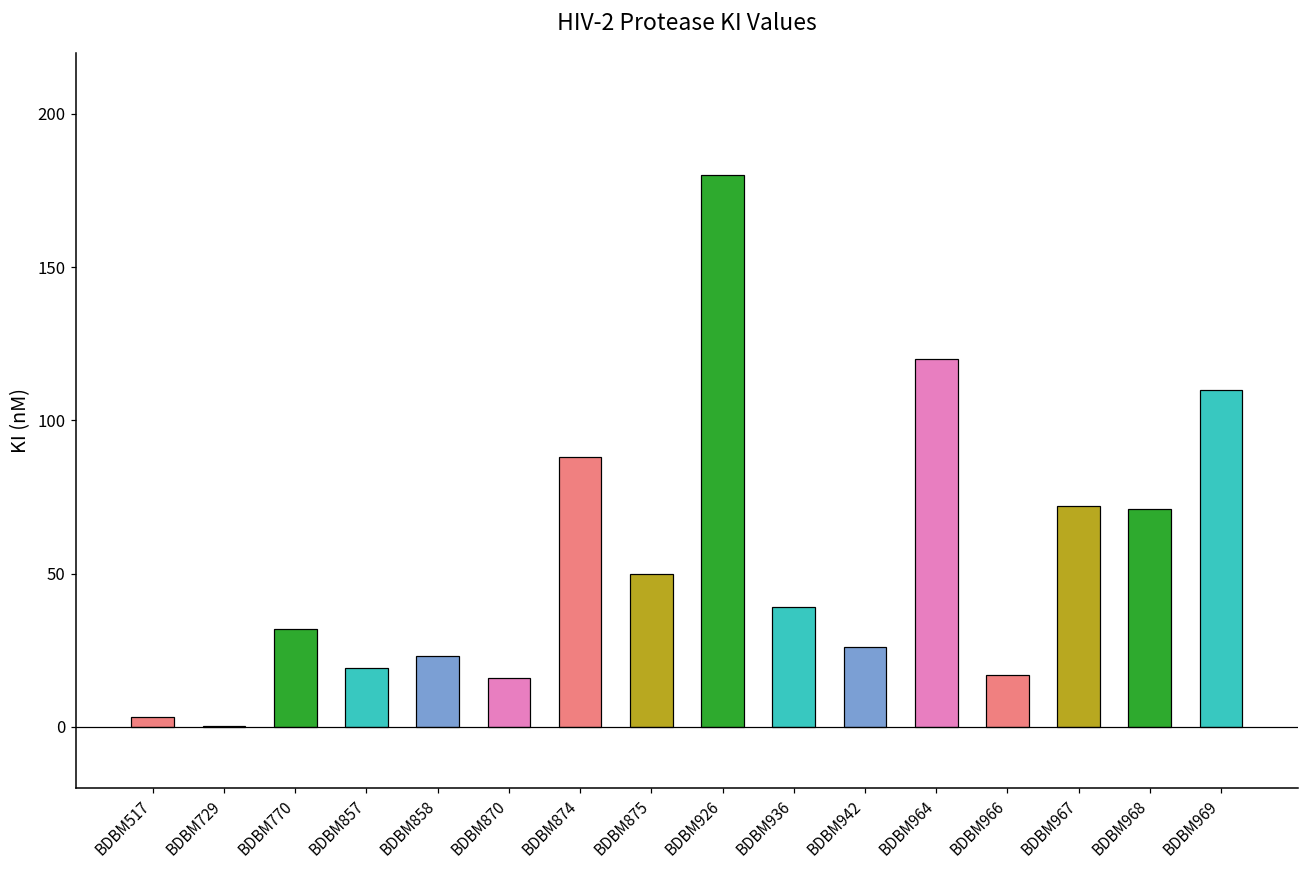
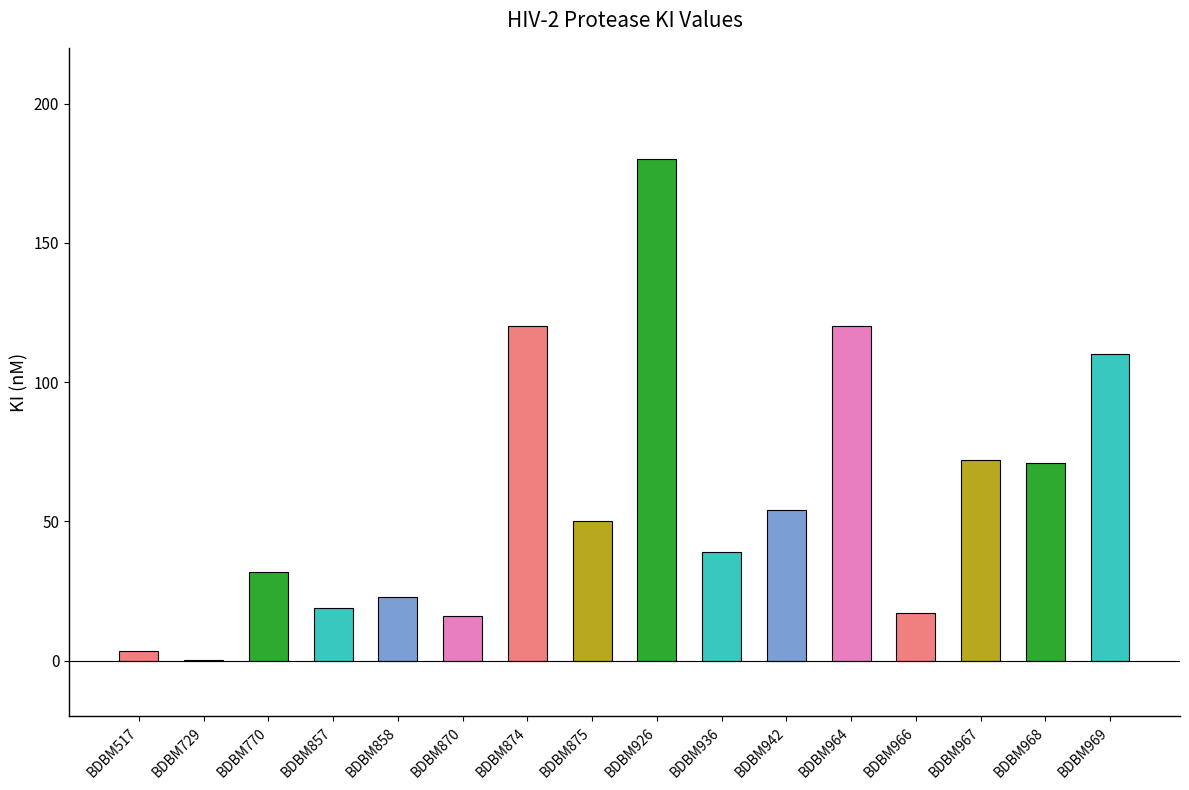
  {
    "BDBM517": 3,
    "BDBM770": 32,
    "BDBM857": 19,
    "BDBM858": 23,
    "BDBM870": 16,
-   "BDBM874": 88,
+   "BDBM874": 120,
    "BDBM875": 50,
    "BDBM926": 180,
    "BDBM936": 39,
-   "BDBM942": 26,
+   "BDBM942": 54,
    "BDBM964": 120,
    "BDBM966": 17,
    "BDBM967": 72,
    "BDBM968": 71,
    "BDBM969": 110
  }
